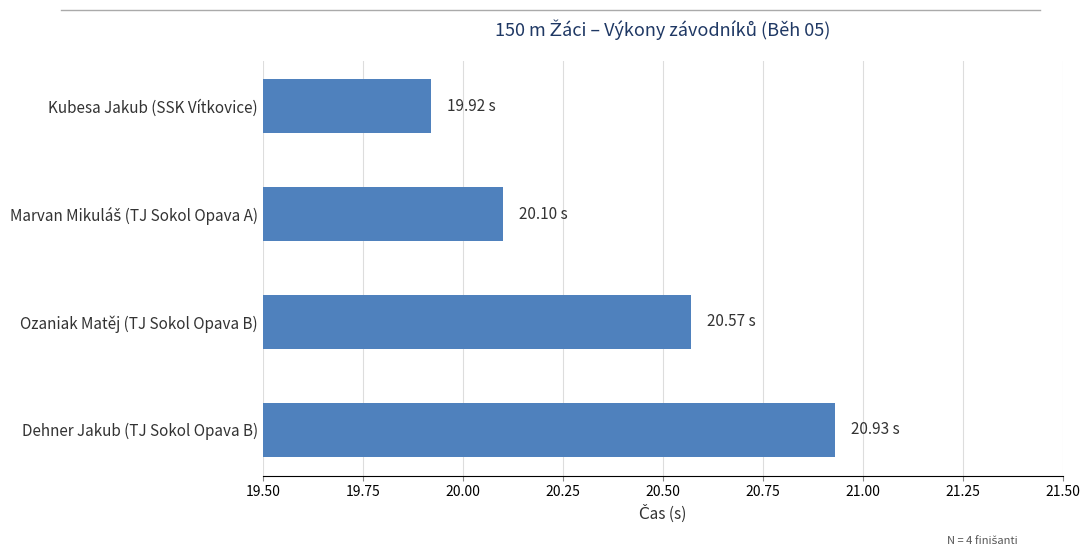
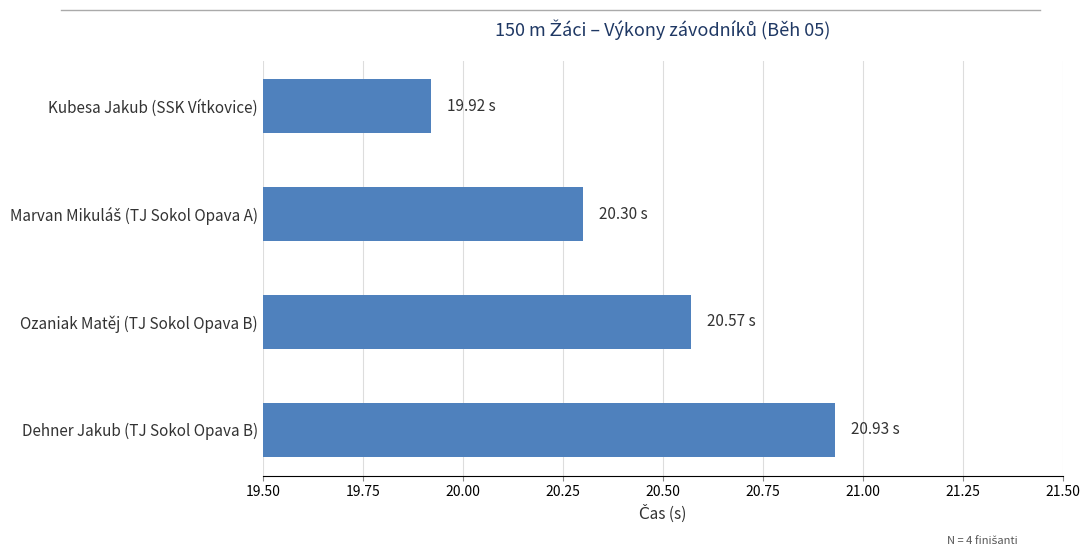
  {
    "Kubesa Jakub (SSK Vítkovice)": 19.92,
-   "Marvan Mikuláš (TJ Sokol Opava A)": 20.10,
+   "Marvan Mikuláš (TJ Sokol Opava A)": 20.30,
    "Ozaniak Matěj (TJ Sokol Opava B)": 20.57,
    "Dehner Jakub (TJ Sokol Opava B)": 20.93
  }
